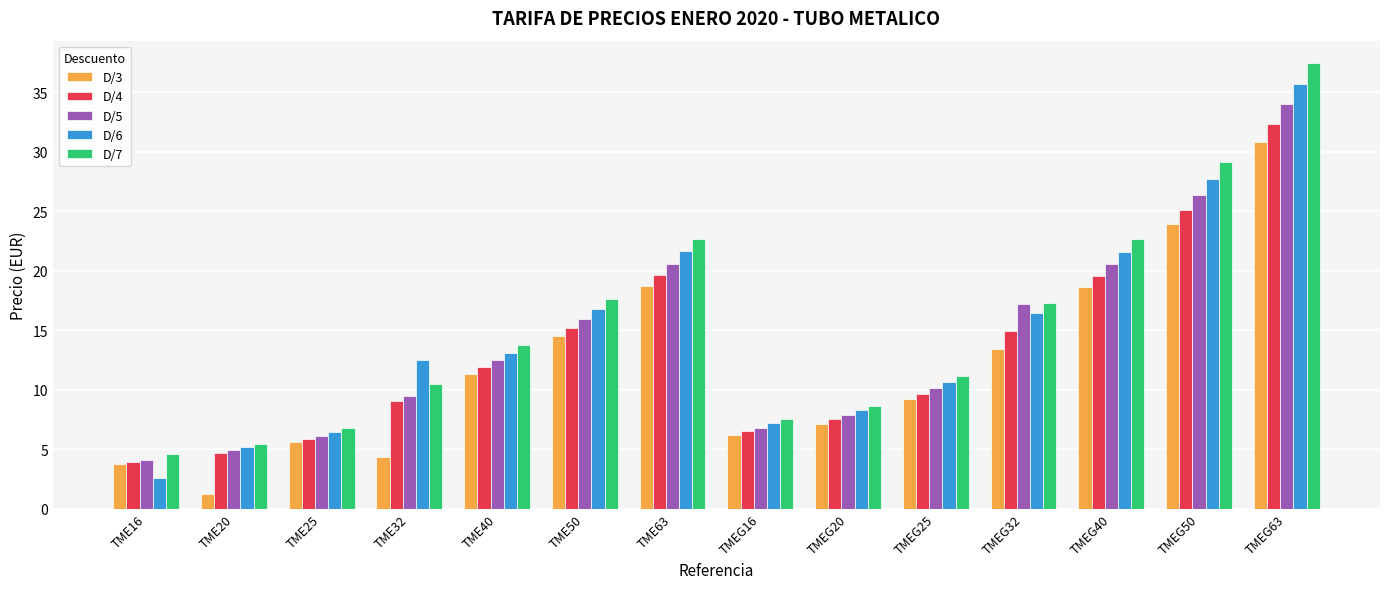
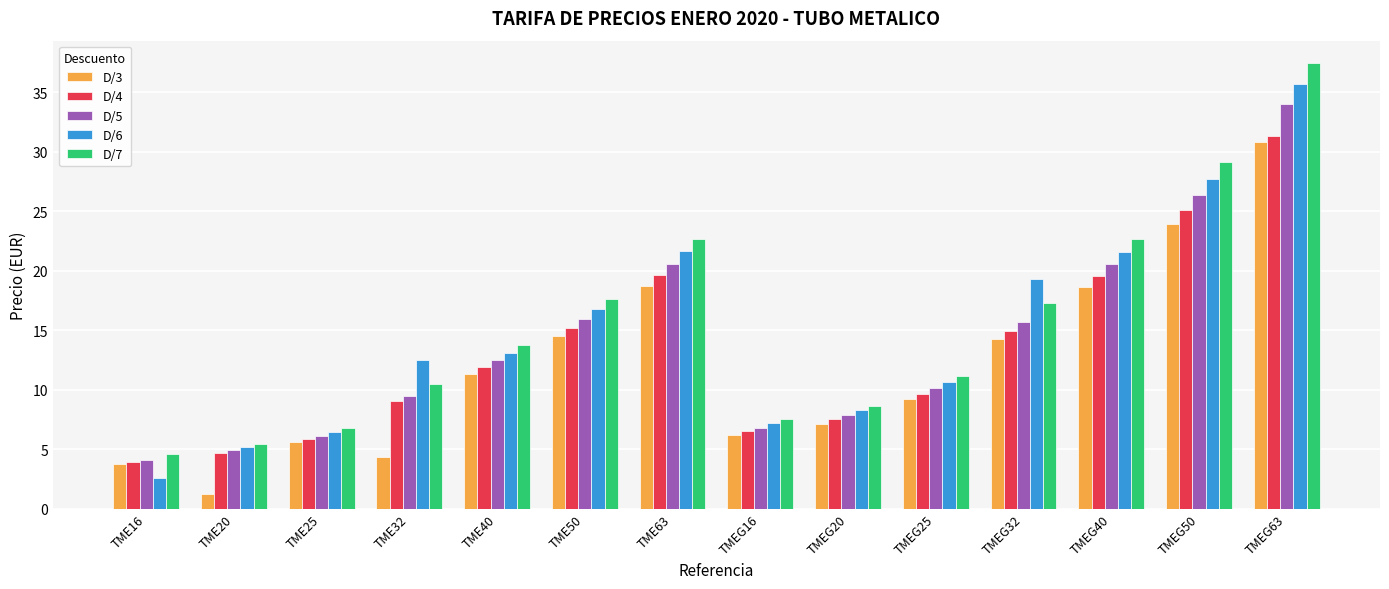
  {
    "D/3": {
      "TME16": 3.8,
      "TME20": 1.3,
      "TME25": 5.6,
      "TME32": 4.4,
      "TME40": 11.3,
      "TME50": 14.5,
      "TME63": 18.7,
      "TMEG16": 6.2,
      "TMEG20": 7.1,
      "TMEG25": 9.2,
-     "TMEG32": 13.4,
+     "TMEG32": 14.2,
      "TMEG40": 18.7,
      "TMEG50": 23.9,
      "TMEG63": 30.8
    },
    "D/4": {
      "TME16": 3.9,
      "TME20": 4.7,
      "TME25": 5.9,
      "TME32": 9.1,
      "TME40": 11.9,
      "TME50": 15.2,
      "TME63": 19.6,
      "TMEG16": 6.5,
      "TMEG20": 7.5,
      "TMEG25": 9.7,
      "TMEG32": 14.9,
      "TMEG40": 19.6,
      "TMEG50": 25.1,
-     "TMEG63": 32.4
+     "TMEG63": 31.3
    },
    "D/5": {
      "TME16": 4.1,
      "TME20": 5.0,
      "TME25": 6.1,
      "TME32": 9.5,
      "TME40": 12.5,
      "TME50": 16.0,
      "TME63": 20.6,
      "TMEG16": 6.8,
      "TMEG20": 7.9,
      "TMEG25": 10.1,
-     "TMEG32": 17.2,
+     "TMEG32": 15.7,
      "TMEG40": 20.6,
      "TMEG50": 26.4,
      "TMEG63": 34.0
    },
    "D/6": {
      "TME16": 2.6,
      "TME20": 5.2,
      "TME25": 6.5,
      "TME32": 12.5,
      "TME40": 13.1,
      "TME50": 16.8,
      "TME63": 21.6,
      "TMEG16": 7.2,
      "TMEG20": 8.3,
      "TMEG25": 10.6,
-     "TMEG32": 16.5,
+     "TMEG32": 19.3,
      "TMEG40": 21.6,
      "TMEG50": 27.7,
      "TMEG63": 35.7
    },
    "D/7": {
      "TME16": 4.6,
      "TME20": 5.5,
      "TME25": 6.8,
      "TME32": 10.5,
      "TME40": 13.8,
      "TME50": 17.6,
      "TME63": 22.7,
      "TMEG16": 7.5,
      "TMEG20": 8.7,
      "TMEG25": 11.2,
      "TMEG32": 17.3,
      "TMEG40": 22.7,
      "TMEG50": 29.1,
      "TMEG63": 37.5
    }
  }
